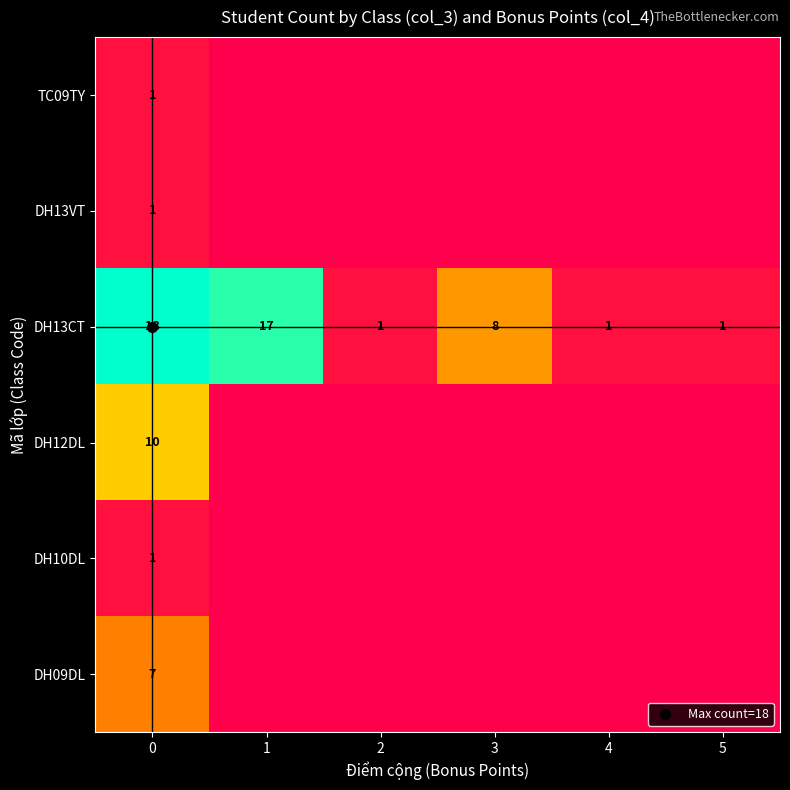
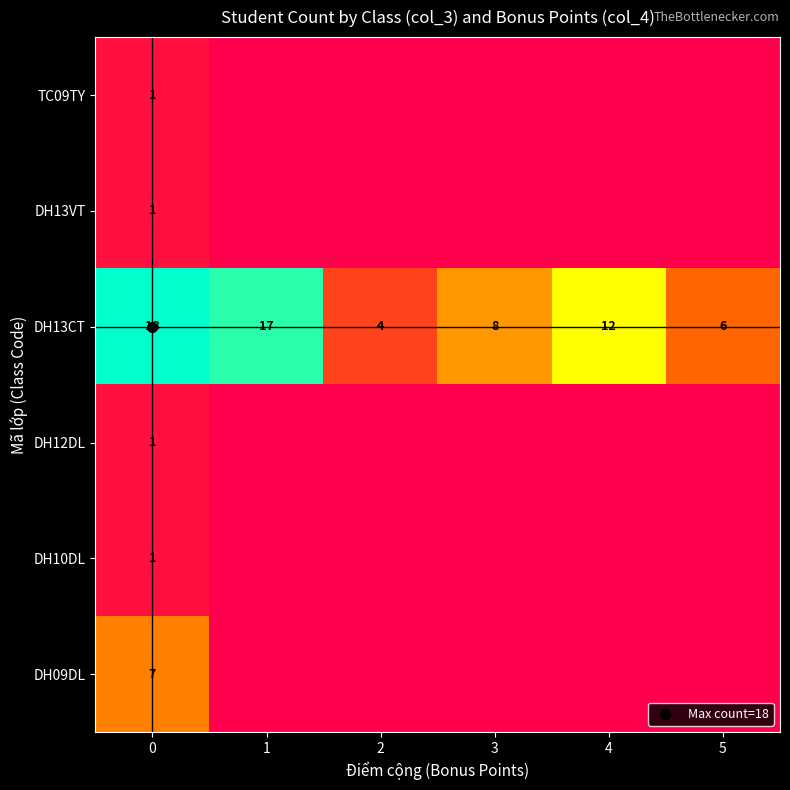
  {
    "TC09TY": {
      "0": 1
    },
    "DH13VT": {
      "0": 1
    },
    "DH13CT": {
      "1": 17,
-     "2": 1,
+     "2": 4,
      "3": 8,
-     "4": 1,
-     "5": 1
+     "4": 12,
+     "5": 6
    },
    "DH12DL": {
-     "0": 10
+     "0": 1
    },
    "DH10DL": {
      "0": 1
    },
    "DH09DL": {
      "0": 7
    }
  }
